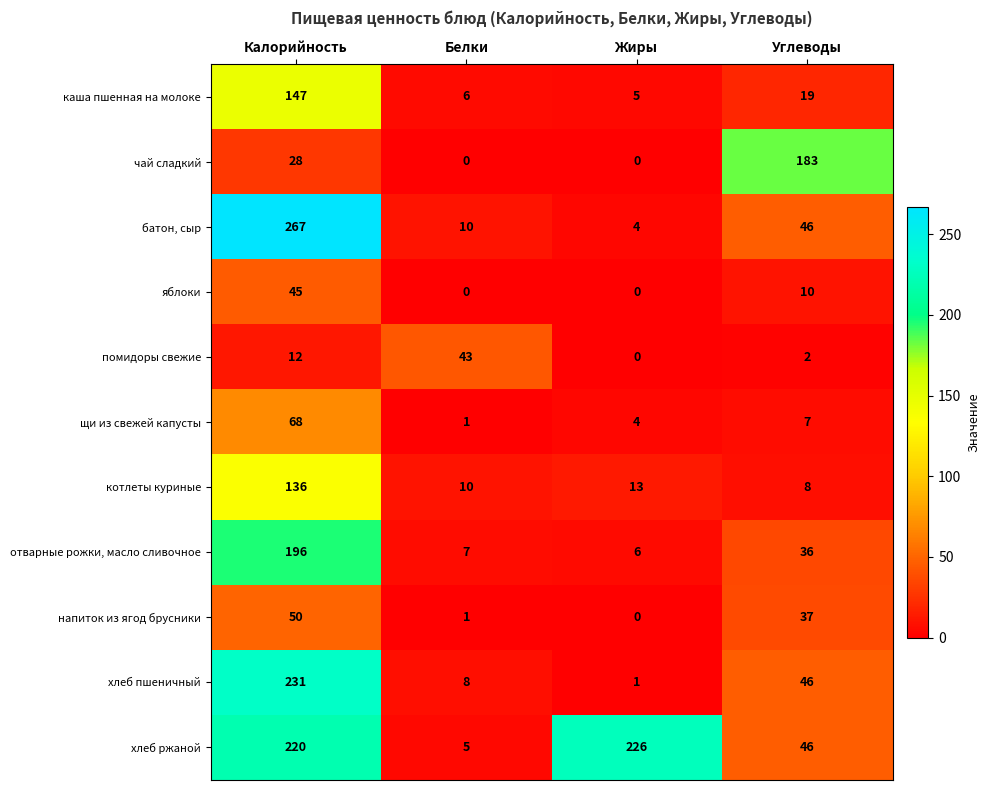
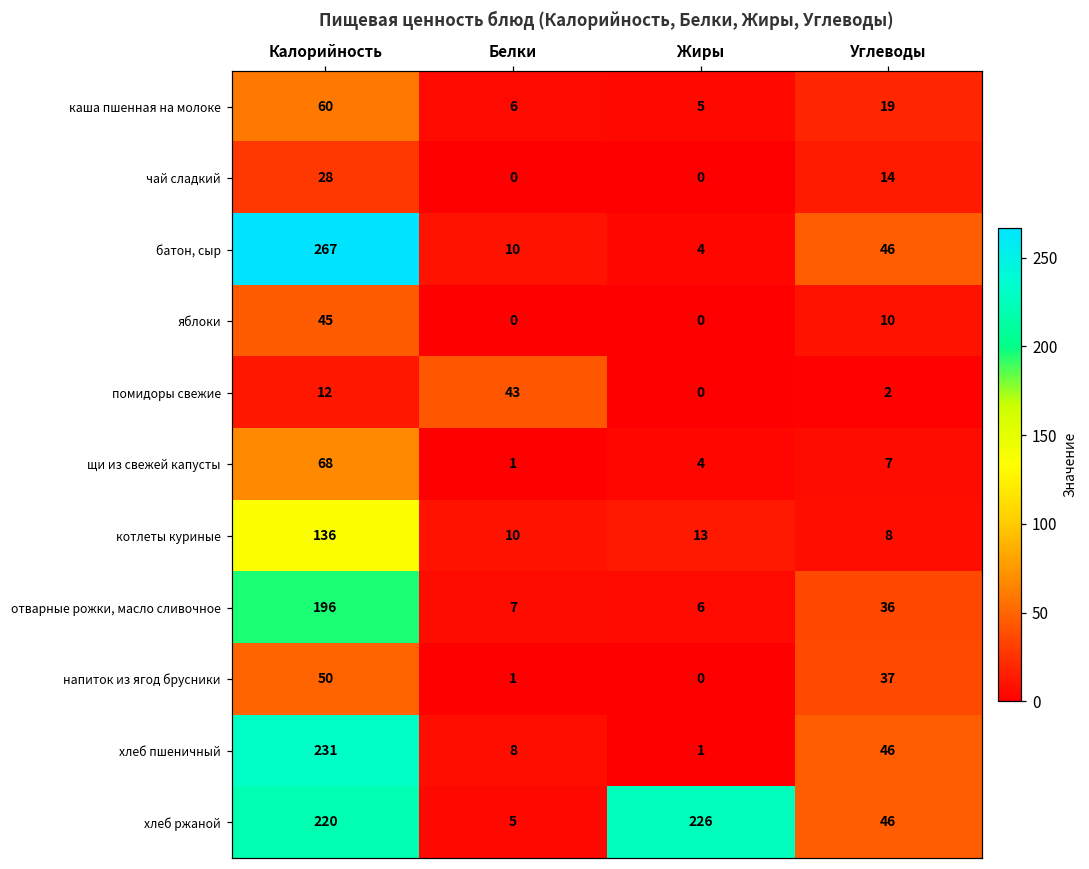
  {
    "каша пшенная на молоке": {
-     "Калорийность": 147,
+     "Калорийность": 60,
      "Белки": 6,
      "Жиры": 5,
      "Углеводы": 19
    },
    "чай сладкий": {
      "Калорийность": 28,
      "Белки": 0,
      "Жиры": 0,
-     "Углеводы": 183
+     "Углеводы": 14
    },
    "батон, сыр": {
      "Калорийность": 267,
      "Белки": 10,
      "Жиры": 4,
      "Углеводы": 46
    },
    "яблоки": {
      "Калорийность": 45,
      "Белки": 0,
      "Жиры": 0,
      "Углеводы": 10
    },
    "помидоры свежие": {
      "Калорийность": 12,
      "Белки": 43,
      "Жиры": 0,
      "Углеводы": 2
    },
    "щи из свежей капусты": {
      "Калорийность": 68,
      "Белки": 1,
      "Жиры": 4,
      "Углеводы": 7
    },
    "котлеты куриные": {
      "Калорийность": 136,
      "Белки": 10,
      "Жиры": 13,
      "Углеводы": 8
    },
    "отварные рожки, масло сливочное": {
      "Калорийность": 196,
      "Белки": 7,
      "Жиры": 6,
      "Углеводы": 36
    },
    "напиток из ягод брусники": {
      "Калорийность": 50,
      "Белки": 1,
      "Жиры": 0,
      "Углеводы": 37
    },
    "хлеб пшеничный": {
      "Калорийность": 231,
      "Белки": 8,
      "Жиры": 1,
      "Углеводы": 46
    },
    "хлеб ржаной": {
      "Калорийность": 220,
      "Белки": 5,
      "Жиры": 226,
      "Углеводы": 46
    }
  }
